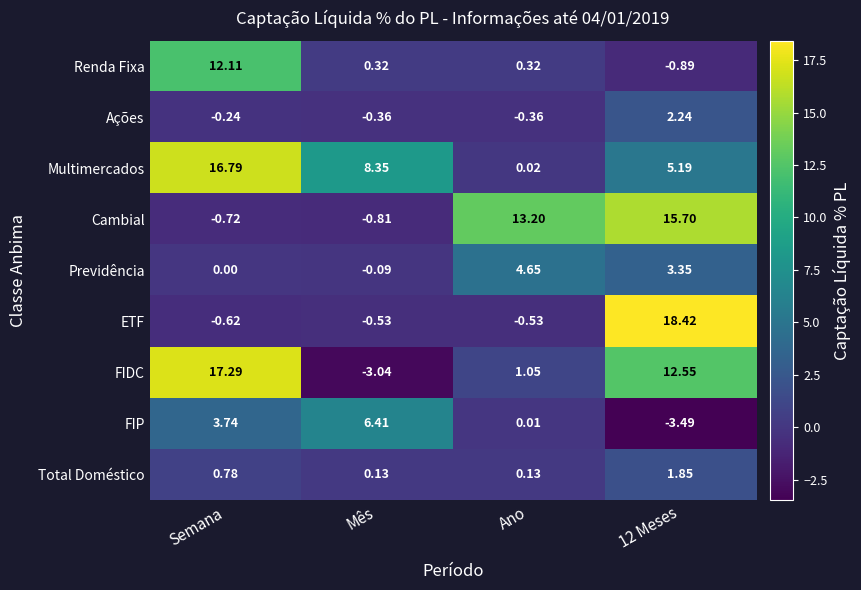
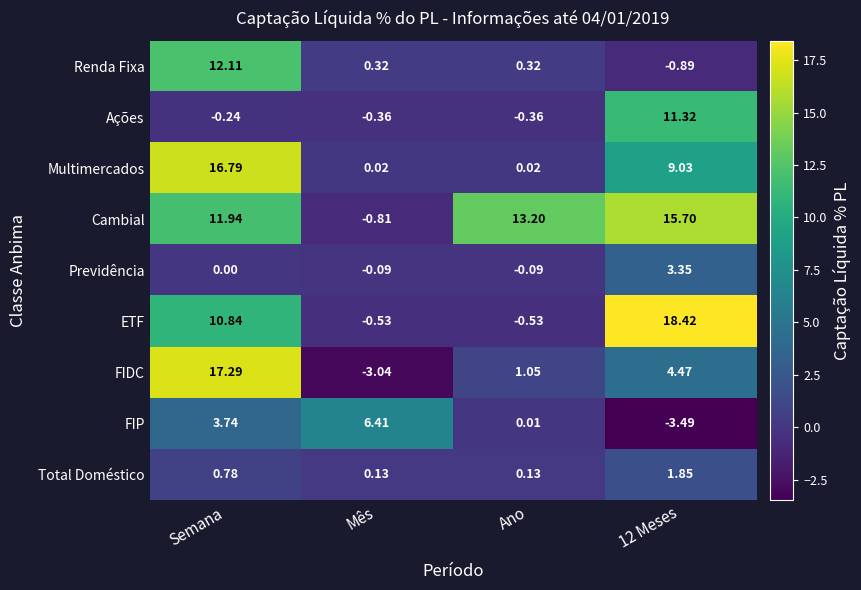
  {
    "Renda Fixa": {
      "Semana": 12.11,
      "Mês": 0.32,
      "Ano": 0.32,
      "12 Meses": -0.89
    },
    "Ações": {
      "Semana": -0.24,
      "Mês": -0.36,
      "Ano": -0.36,
-     "12 Meses": 2.24
+     "12 Meses": 11.32
    },
    "Multimercados": {
      "Semana": 16.79,
-     "Mês": 8.35,
+     "Mês": 0.02,
      "Ano": 0.02,
-     "12 Meses": 5.19
+     "12 Meses": 9.03
    },
    "Cambial": {
-     "Semana": -0.72,
+     "Semana": 11.94,
      "Mês": -0.81,
      "Ano": 13.20,
      "12 Meses": 15.70
    },
    "Previdência": {
      "Semana": 0.00,
      "Mês": -0.09,
-     "Ano": 4.65,
+     "Ano": -0.09,
      "12 Meses": 3.35
    },
    "ETF": {
-     "Semana": -0.62,
+     "Semana": 10.84,
      "Mês": -0.53,
      "Ano": -0.53,
      "12 Meses": 18.42
    },
    "FIDC": {
      "Semana": 17.29,
      "Mês": -3.04,
      "Ano": 1.05,
-     "12 Meses": 12.55
+     "12 Meses": 4.47
    },
    "FIP": {
      "Semana": 3.74,
      "Mês": 6.41,
      "Ano": 0.01,
      "12 Meses": -3.49
    },
    "Total Doméstico": {
      "Semana": 0.78,
      "Mês": 0.13,
      "Ano": 0.13,
      "12 Meses": 1.85
    }
  }
